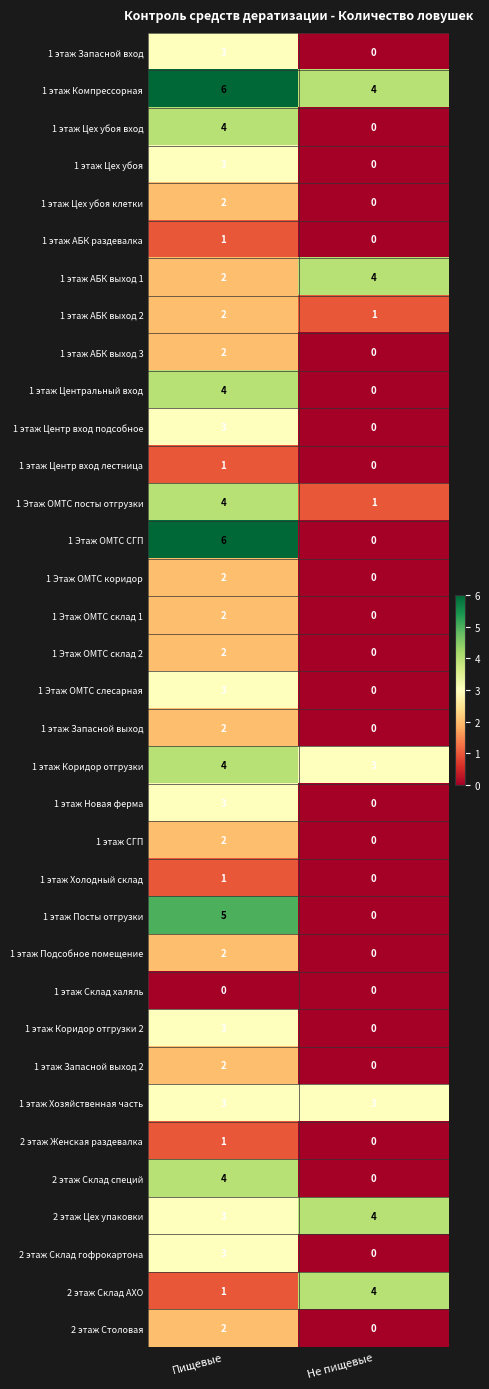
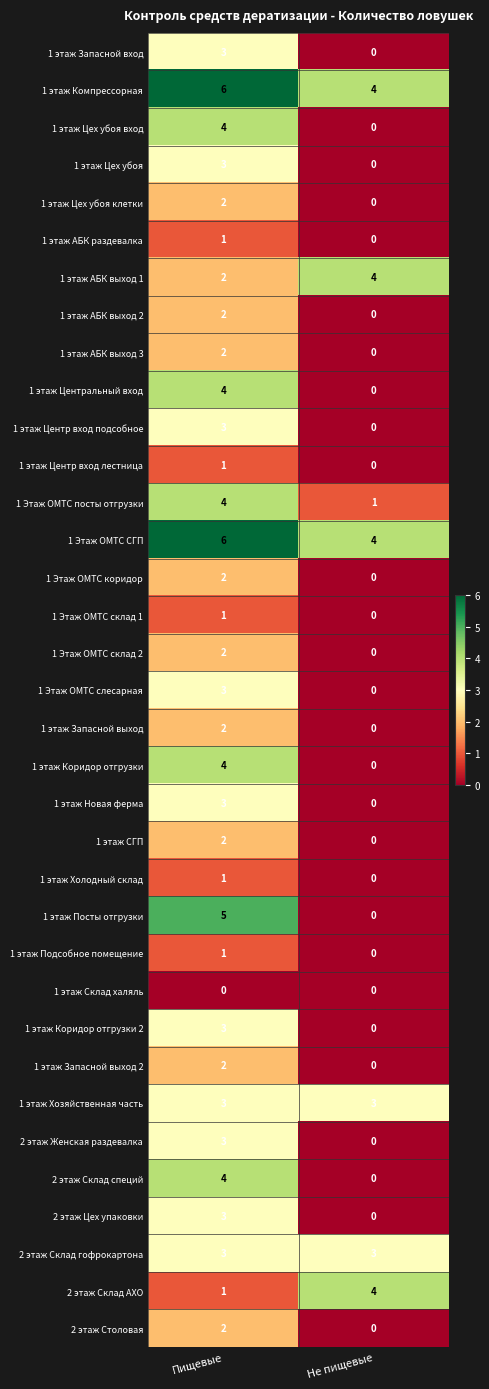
  {
    "1 этаж Запасной вход": {
      "Пищевые": 3,
      "Не пищевые": 0
    },
    "1 этаж Компрессорная": {
      "Пищевые": 6,
      "Не пищевые": 4
    },
    "1 этаж Цех убоя вход": {
      "Пищевые": 4,
      "Не пищевые": 0
    },
    "1 этаж Цех убоя": {
      "Пищевые": 3,
      "Не пищевые": 0
    },
    "1 этаж Цех убоя клетки": {
      "Пищевые": 2,
      "Не пищевые": 0
    },
    "1 этаж АБК раздевалка": {
      "Пищевые": 1,
      "Не пищевые": 0
    },
    "1 этаж АБК выход 1": {
      "Пищевые": 2,
      "Не пищевые": 4
    },
    "1 этаж АБК выход 2": {
      "Пищевые": 2,
-     "Не пищевые": 1
+     "Не пищевые": 0
    },
    "1 этаж АБК выход 3": {
      "Пищевые": 2,
      "Не пищевые": 0
    },
    "1 этаж Центральный вход": {
      "Пищевые": 4,
      "Не пищевые": 0
    },
    "1 этаж Центр вход подсобное": {
      "Пищевые": 3,
      "Не пищевые": 0
    },
    "1 этаж Центр вход лестница": {
      "Пищевые": 1,
      "Не пищевые": 0
    },
    "1 Этаж ОМТС посты отгрузки": {
      "Пищевые": 4,
      "Не пищевые": 1
    },
    "1 Этаж ОМТС СГП": {
      "Пищевые": 6,
-     "Не пищевые": 0
+     "Не пищевые": 4
    },
    "1 Этаж ОМТС коридор": {
      "Пищевые": 2,
      "Не пищевые": 0
    },
    "1 Этаж ОМТС склад 1": {
-     "Пищевые": 2,
+     "Пищевые": 1,
      "Не пищевые": 0
    },
    "1 Этаж ОМТС склад 2": {
      "Пищевые": 2,
      "Не пищевые": 0
    },
    "1 Этаж ОМТС слесарная": {
      "Пищевые": 3,
      "Не пищевые": 0
    },
    "1 этаж Запасной выход": {
      "Пищевые": 2,
      "Не пищевые": 0
    },
    "1 этаж Коридор отгрузки": {
      "Пищевые": 4,
-     "Не пищевые": 3
+     "Не пищевые": 0
    },
    "1 этаж Новая ферма": {
      "Пищевые": 3,
      "Не пищевые": 0
    },
    "1 этаж СГП": {
      "Пищевые": 2,
      "Не пищевые": 0
    },
    "1 этаж Холодный склад": {
      "Пищевые": 1,
      "Не пищевые": 0
    },
    "1 этаж Посты отгрузки": {
      "Пищевые": 5,
      "Не пищевые": 0
    },
    "1 этаж Подсобное помещение": {
-     "Пищевые": 2,
+     "Пищевые": 1,
      "Не пищевые": 0
    },
    "1 этаж Склад халяль": {
      "Пищевые": 0,
      "Не пищевые": 0
    },
    "1 этаж Коридор отгрузки 2": {
      "Пищевые": 3,
      "Не пищевые": 0
    },
    "1 этаж Запасной выход 2": {
      "Пищевые": 2,
      "Не пищевые": 0
    },
    "1 этаж Хозяйственная часть": {
      "Пищевые": 3,
      "Не пищевые": 3
    },
    "2 этаж Женская раздевалка": {
-     "Пищевые": 1,
+     "Пищевые": 3,
      "Не пищевые": 0
    },
    "2 этаж Склад специй": {
      "Пищевые": 4,
      "Не пищевые": 0
    },
    "2 этаж Цех упаковки": {
      "Пищевые": 3,
-     "Не пищевые": 4
+     "Не пищевые": 0
    },
    "2 этаж Склад гофрокартона": {
      "Пищевые": 3,
-     "Не пищевые": 0
+     "Не пищевые": 3
    },
    "2 этаж Склад АХО": {
      "Пищевые": 1,
      "Не пищевые": 4
    },
    "2 этаж Столовая": {
      "Пищевые": 2,
      "Не пищевые": 0
    }
  }
